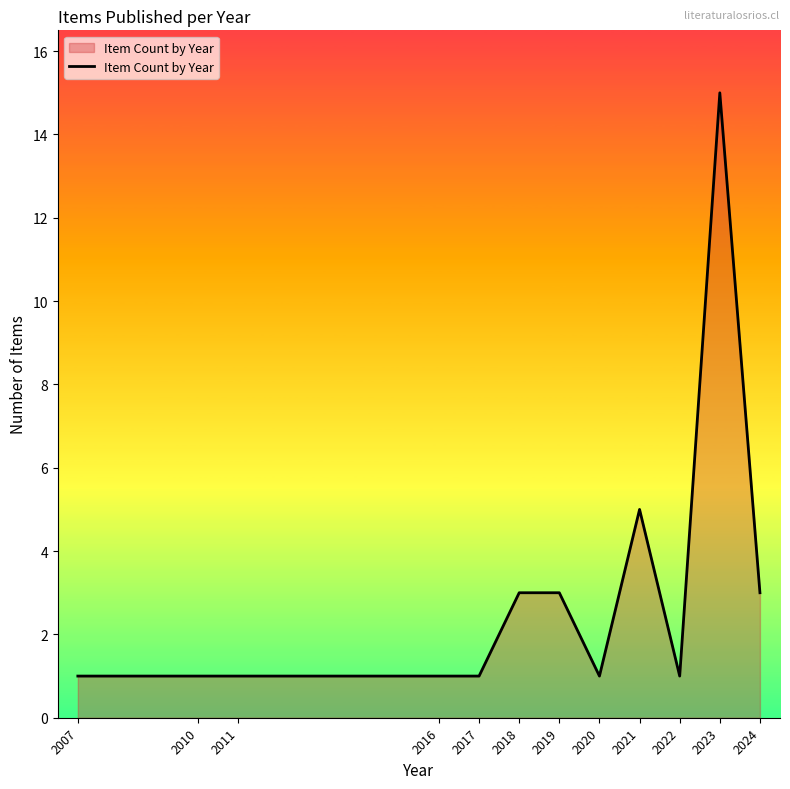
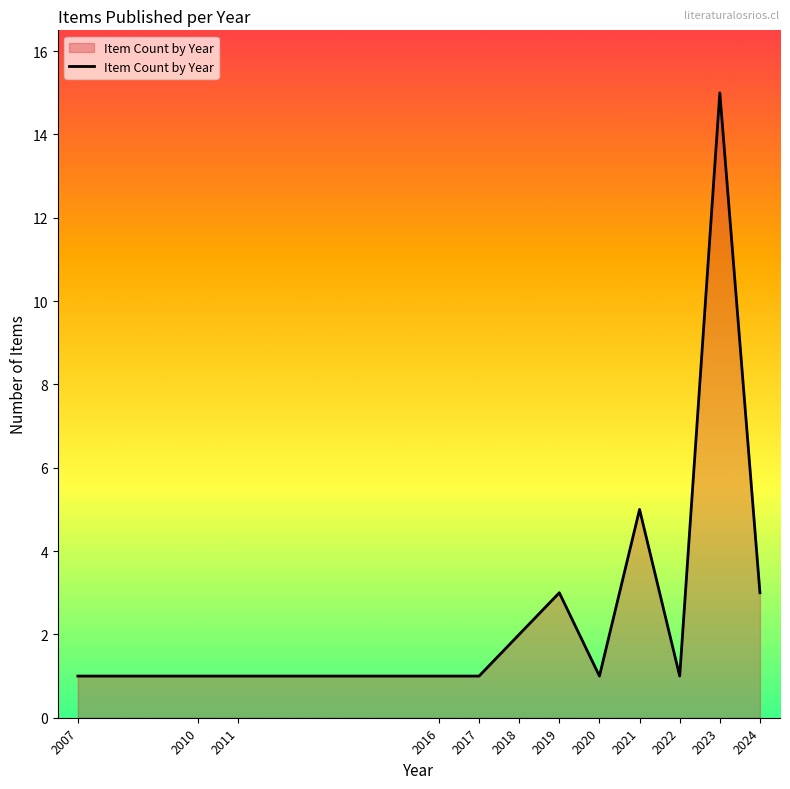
  {
    "2007": 1,
    "2010": 1,
    "2011": 1,
    "2016": 1,
    "2017": 1,
-   "2018": 3,
+   "2018": 2,
    "2019": 3,
    "2020": 1,
    "2021": 5,
    "2022": 1,
    "2023": 15,
    "2024": 3
  }
